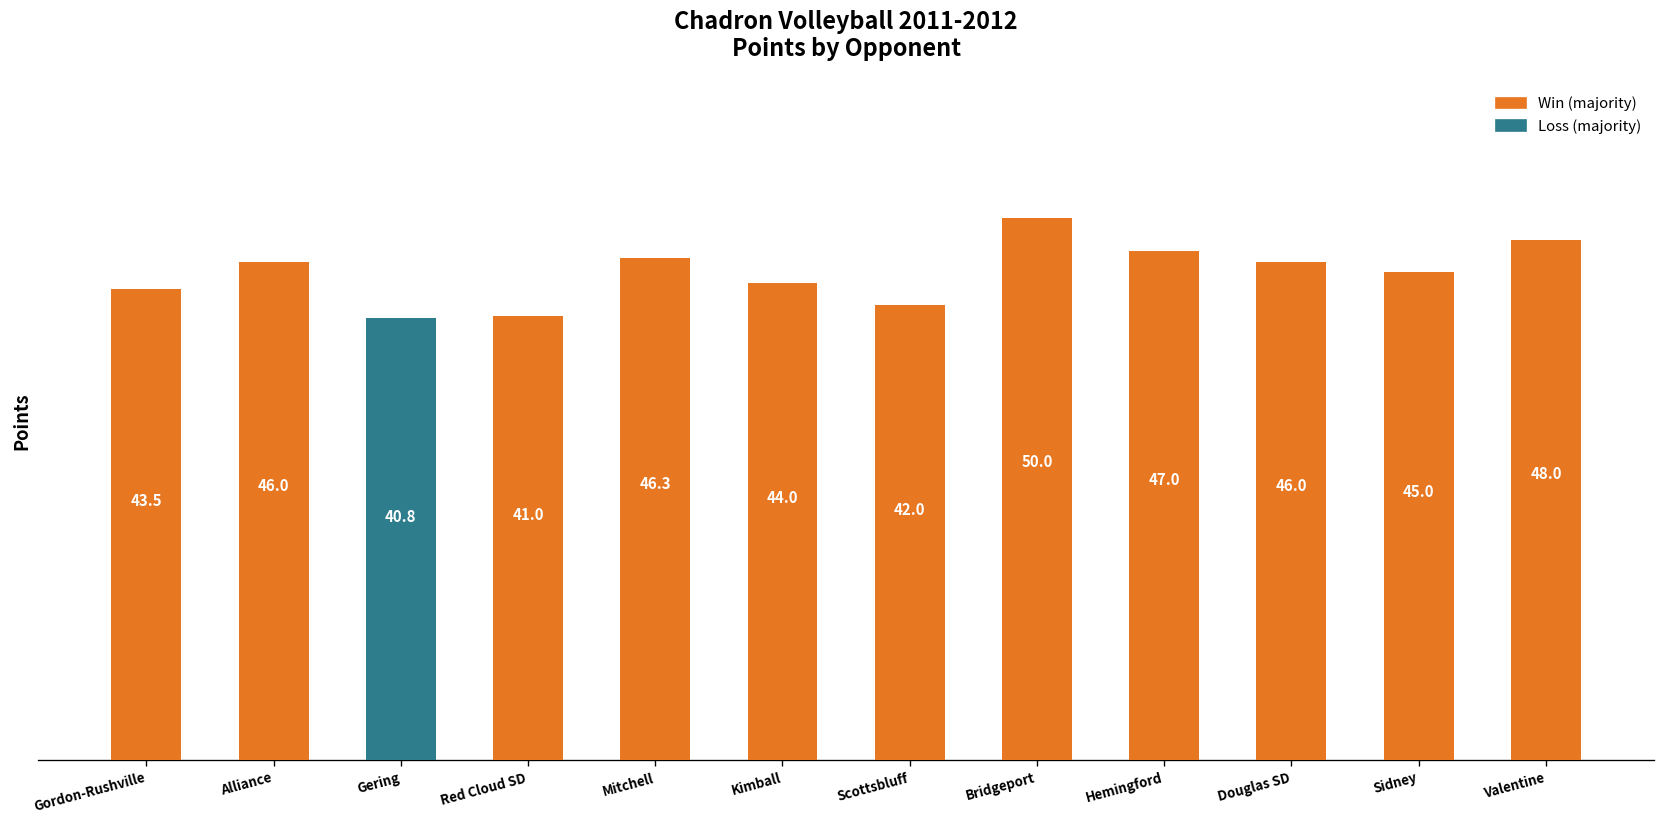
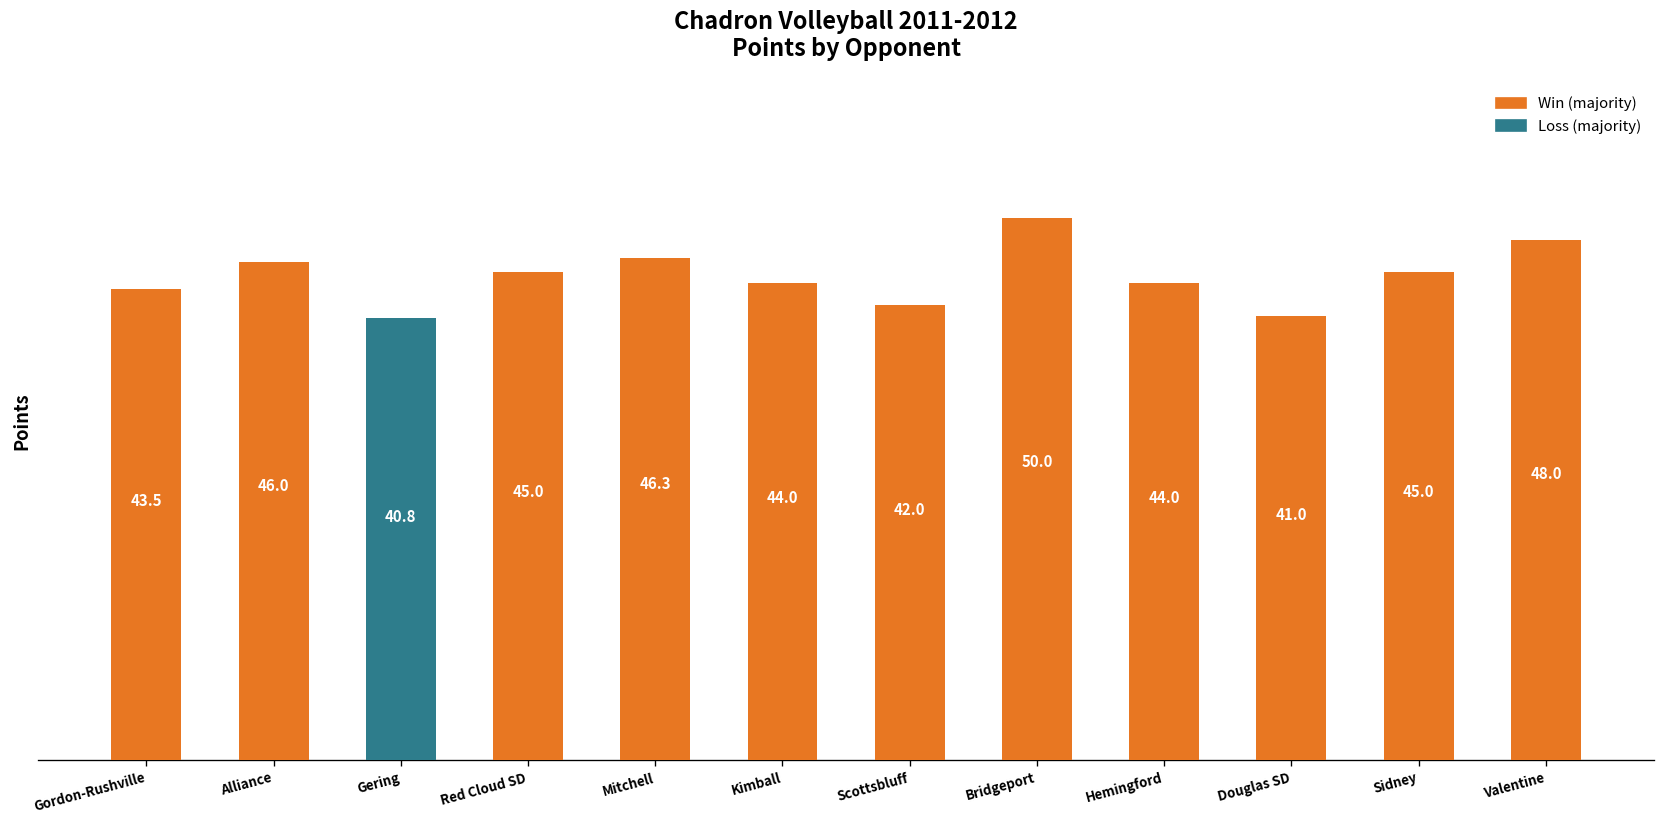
  {
    "Gordon-Rushville": 43.5,
    "Alliance": 46.0,
    "Gering": 40.8,
-   "Red Cloud SD": 41.0,
+   "Red Cloud SD": 45.0,
    "Mitchell": 46.3,
    "Kimball": 44.0,
    "Scottsbluff": 42.0,
    "Bridgeport": 50.0,
-   "Hemingford": 47.0,
-   "Douglas SD": 46.0,
+   "Hemingford": 44.0,
+   "Douglas SD": 41.0,
    "Sidney": 45.0,
    "Valentine": 48.0
  }
